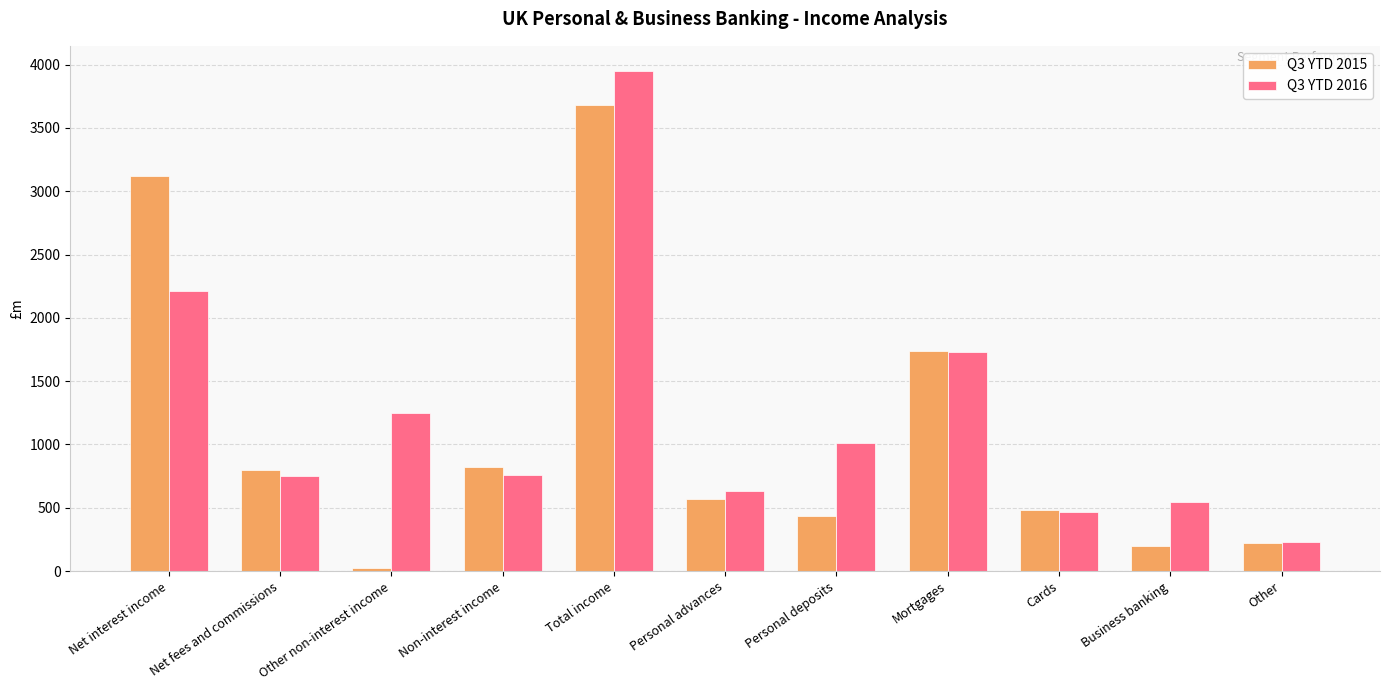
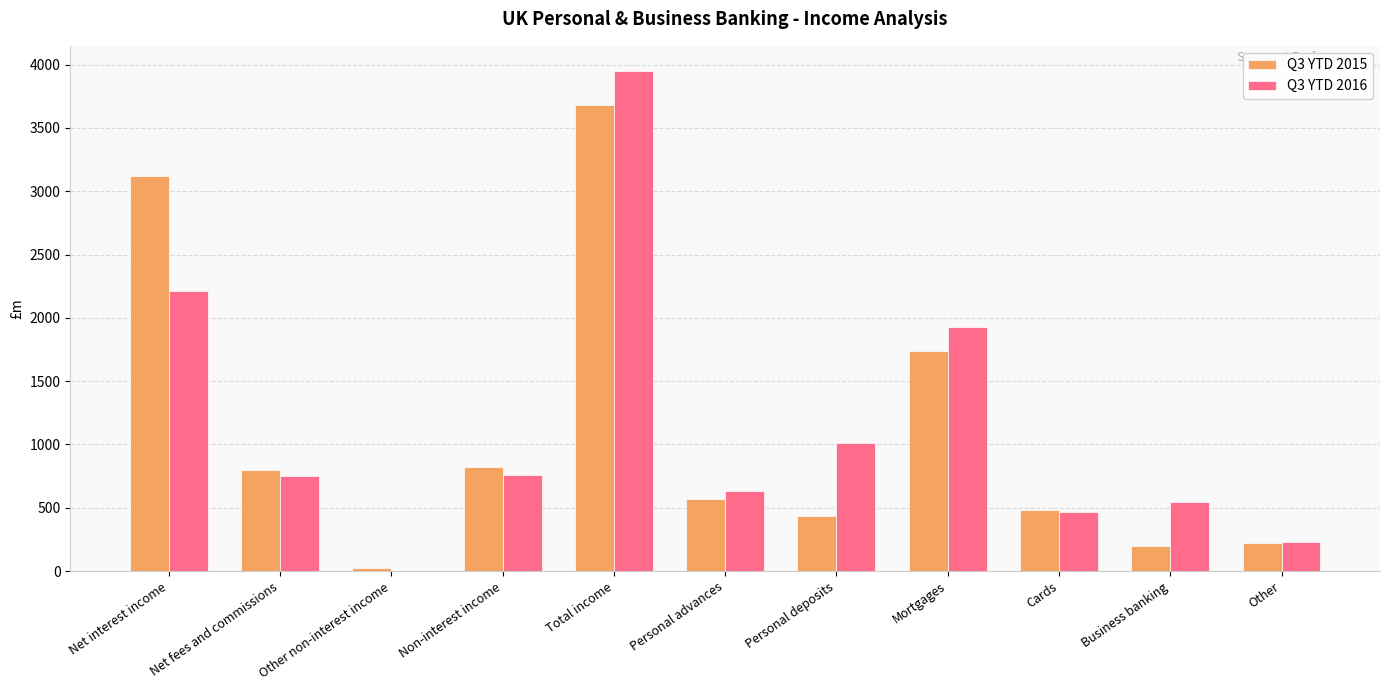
  {
    "Q3 YTD 2015": {
      "Net interest income": 3120,
      "Net fees and commissions": 800,
      "Other non-interest income": 20,
      "Non-interest income": 820,
      "Total income": 3680,
      "Personal advances": 570,
      "Personal deposits": 440,
      "Mortgages": 1740,
      "Cards": 480,
      "Business banking": 200,
      "Other": 220
    },
    "Q3 YTD 2016": {
      "Net interest income": 2210,
      "Net fees and commissions": 750,
-     "Other non-interest income": 1250,
+     "Other non-interest income": 0,
      "Non-interest income": 760,
      "Total income": 3950,
      "Personal advances": 630,
      "Personal deposits": 1010,
-     "Mortgages": 1730,
+     "Mortgages": 1930,
      "Cards": 460,
      "Business banking": 540,
      "Other": 230
    }
  }
